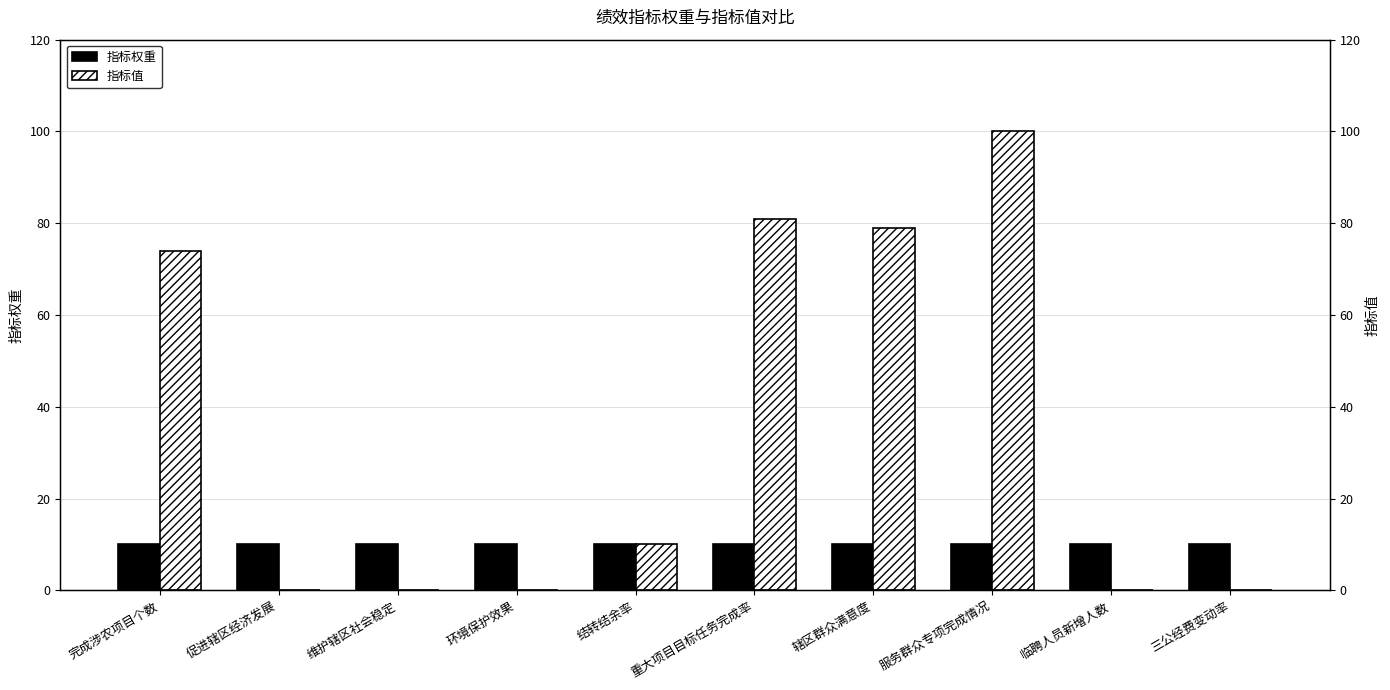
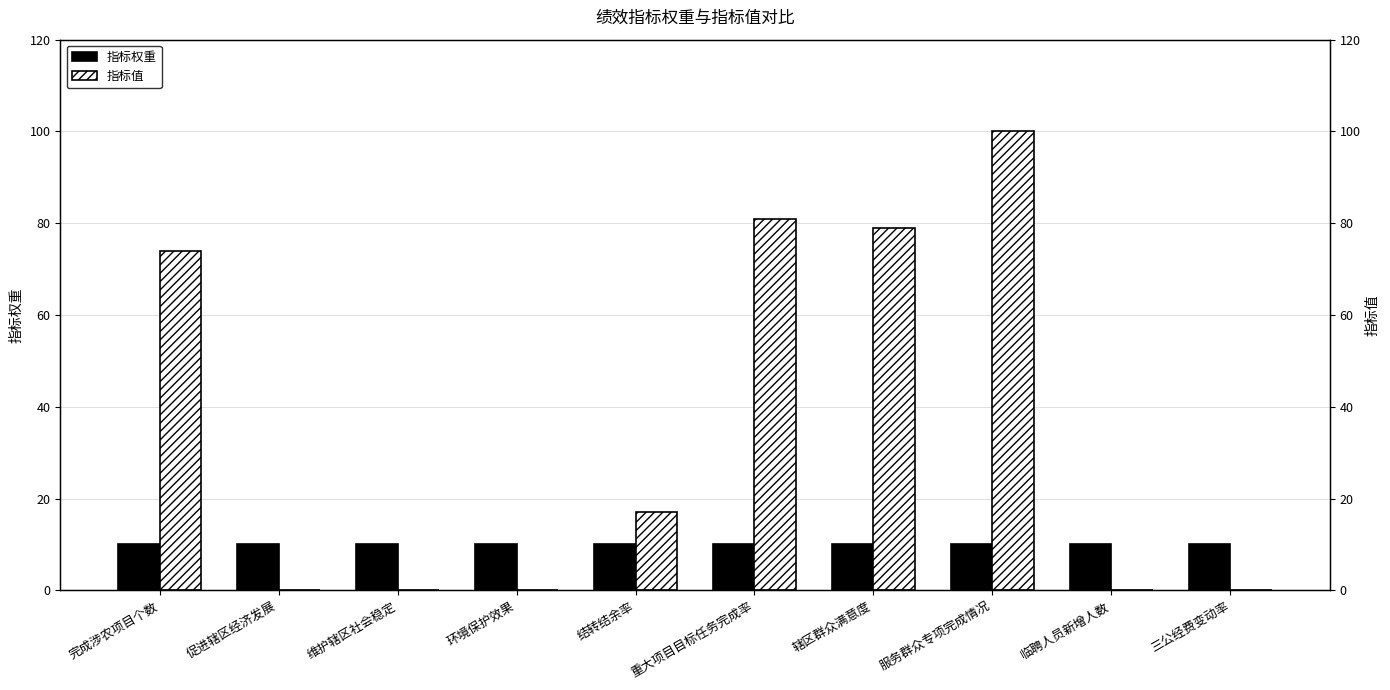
  {
    "指标权重": {
      "完成涉农项目个数": 10,
      "促进辖区经济发展": 10,
      "维护辖区社会稳定": 10,
      "环境保护效果": 10,
      "结转结余率": 10,
      "重大项目目标任务完成率": 10,
      "辖区群众满意度": 10,
      "服务群众专项完成情况": 10,
      "临聘人员新增人数": 10,
      "三公经费变动率": 10
    },
    "指标值": {
      "完成涉农项目个数": 74,
      "促进辖区经济发展": 0,
      "维护辖区社会稳定": 0,
      "环境保护效果": 0,
-     "结转结余率": 10,
+     "结转结余率": 17,
      "重大项目目标任务完成率": 81,
      "辖区群众满意度": 79,
      "服务群众专项完成情况": 100,
      "临聘人员新增人数": 0,
      "三公经费变动率": 0
    }
  }
